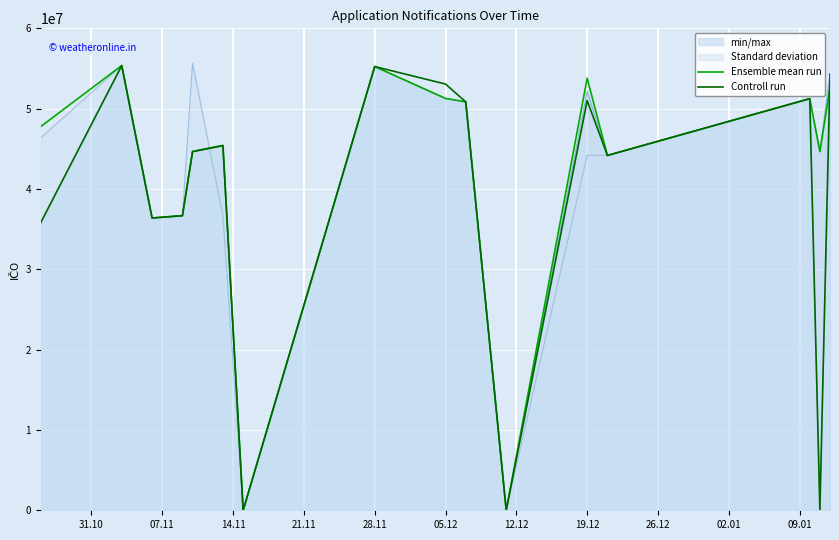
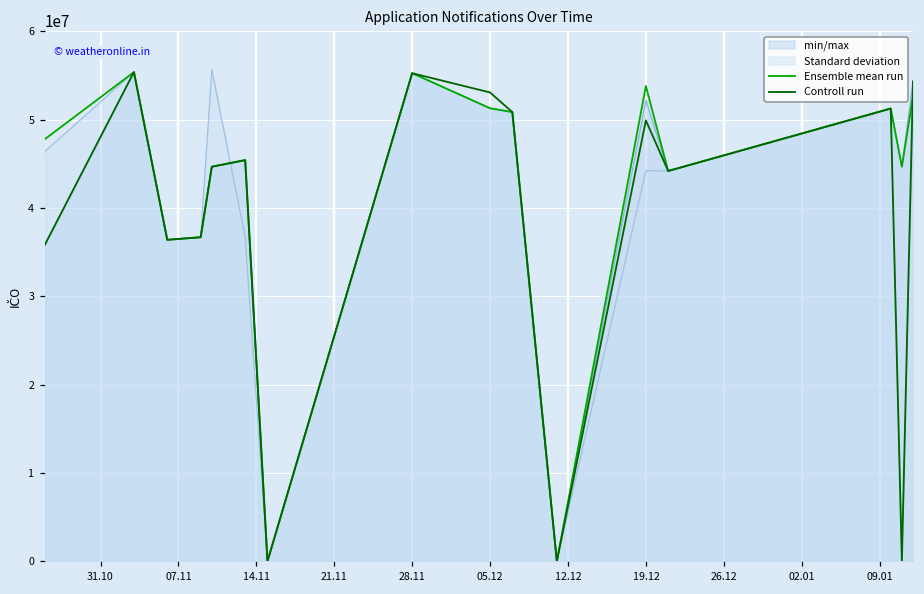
  {
    "Ensemble mean run": {
      "19.12": 54000000
    },
    "Controll run": {
      "05.12": 53000000,
-     "19.12": 51000000
+     "19.12": 50000000
    }
  }
